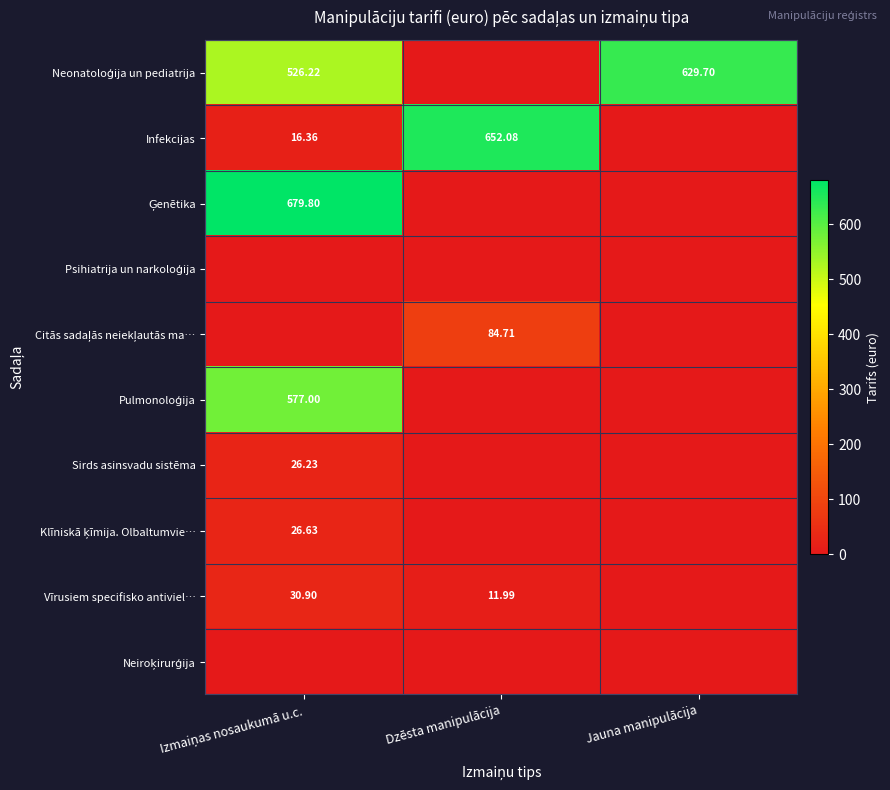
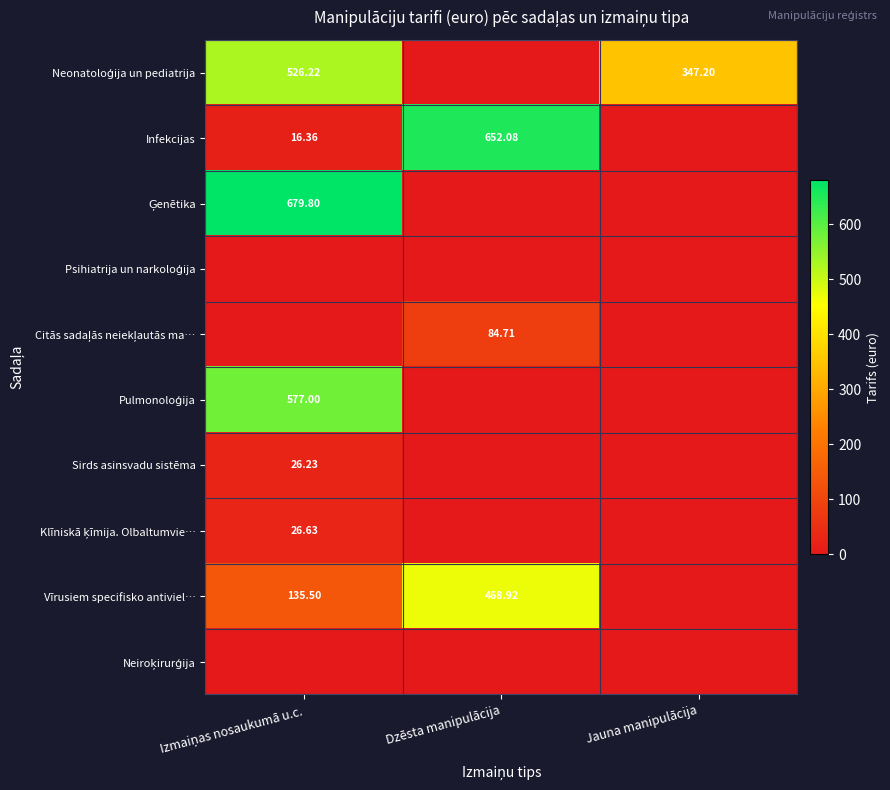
  {
    "Neonatoloģija un pediatrija": {
      "Izmaiņas nosaukumā u.c.": 526.22,
-     "Jauna manipulācija": 629.70
+     "Jauna manipulācija": 347.20
    },
    "Infekcijas": {
      "Izmaiņas nosaukumā u.c.": 16.36,
      "Dzēsta manipulācija": 652.08
    },
    "Ģenētika": {
      "Izmaiņas nosaukumā u.c.": 679.80
    },
    "Citās sadaļās neiekļautās ma…": {
      "Dzēsta manipulācija": 84.71
    },
    "Pulmonoloģija": {
      "Izmaiņas nosaukumā u.c.": 577.00
    },
    "Sirds asinsvadu sistēma": {
      "Izmaiņas nosaukumā u.c.": 26.23
    },
    "Klīniskā ķīmija. Olbaltumvie…": {
      "Izmaiņas nosaukumā u.c.": 26.63
    },
    "Vīrusiem specifisko antiviel…": {
-     "Izmaiņas nosaukumā u.c.": 30.90,
-     "Dzēsta manipulācija": 11.99
+     "Izmaiņas nosaukumā u.c.": 135.50,
+     "Dzēsta manipulācija": 468.92
    }
  }
